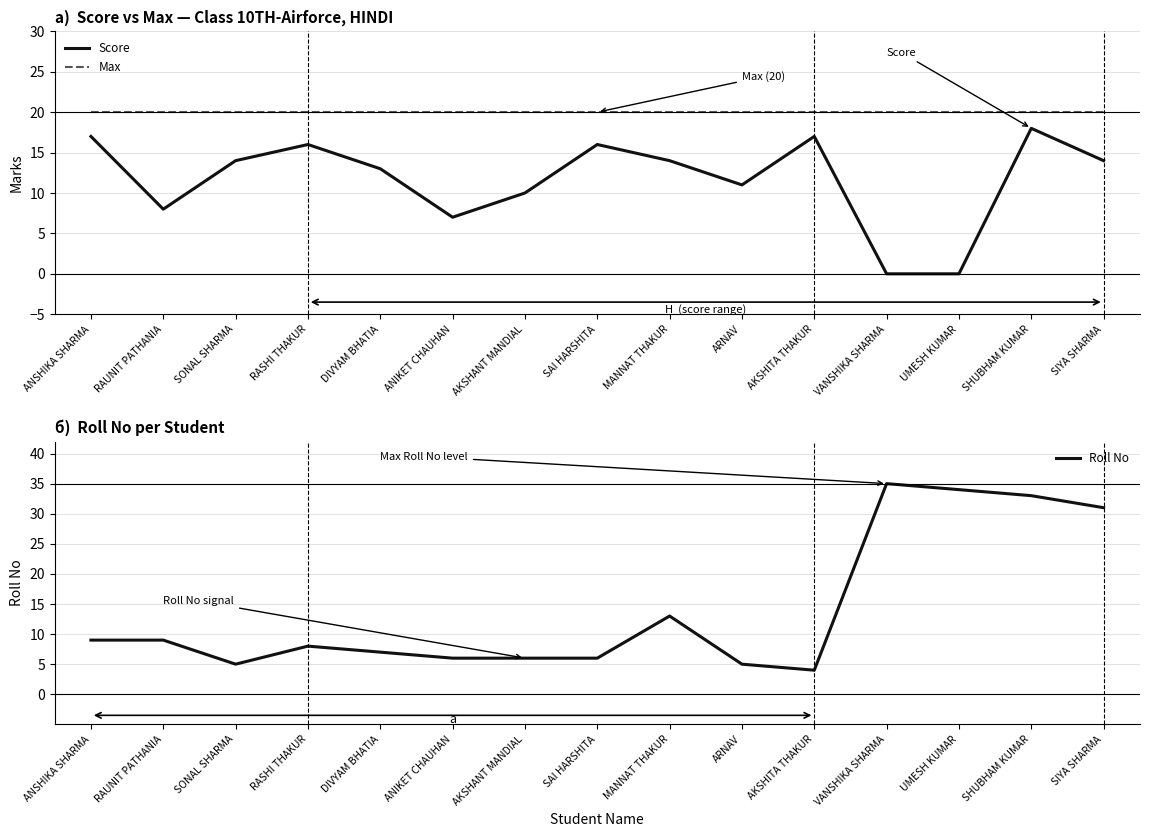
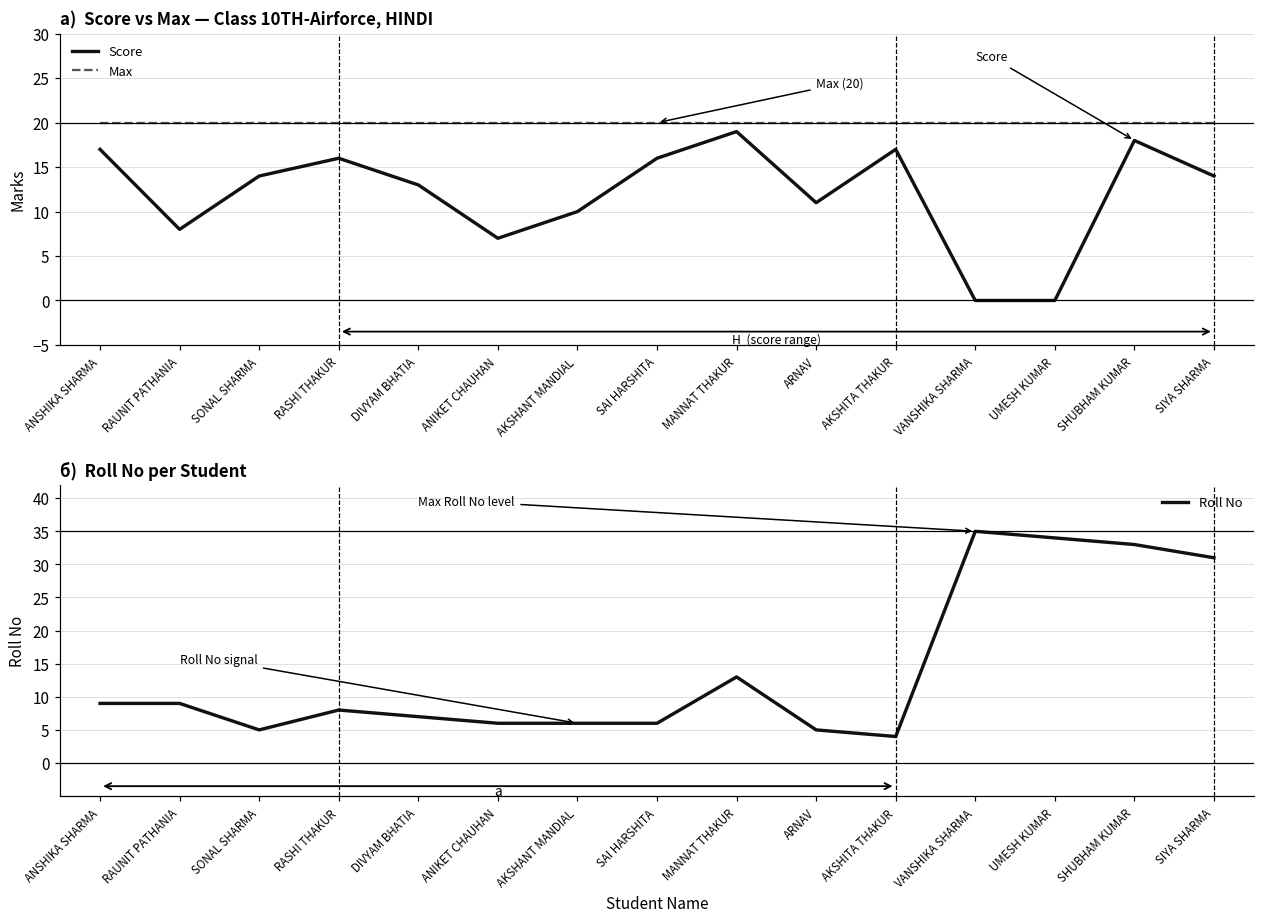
  {
    "а) Score vs Max — Class 10TH-Airforce, HINDI": {
      "Score": {
        "ANSHIKA SHARMA": 17,
        "RAUNIT PATHANIA": 8,
        "SONAL SHARMA": 14,
        "RASHI THAKUR": 16,
        "DIVYAM BHATIA": 13,
        "ANIKET CHAUHAN": 7,
        "AKSHANT MANDIAL": 10,
        "SAI HARSHITA": 16,
-       "MANNAT THAKUR": 14,
+       "MANNAT THAKUR": 19,
        "ARNAV": 11,
        "AKSHITA THAKUR": 17,
        "VANSHIKA SHARMA": 0,
        "UMESH KUMAR": 0,
        "SHUBHAM KUMAR": 18,
        "SIYA SHARMA": 14
      },
      "Max": {
        "ANSHIKA SHARMA": 20,
        "RAUNIT PATHANIA": 20,
        "SONAL SHARMA": 20,
        "RASHI THAKUR": 20,
        "DIVYAM BHATIA": 20,
        "ANIKET CHAUHAN": 20,
        "AKSHANT MANDIAL": 20,
        "SAI HARSHITA": 20,
        "AKSHITA THAKUR": 20,
        "VANSHIKA SHARMA": 20,
        "UMESH KUMAR": 20,
        "SHUBHAM KUMAR": 20,
        "SIYA SHARMA": 20
      }
    },
    "б) Roll No per Student": {
      "ANSHIKA SHARMA": 9,
      "RAUNIT PATHANIA": 9,
      "SONAL SHARMA": 5,
      "RASHI THAKUR": 8,
      "DIVYAM BHATIA": 7,
      "ANIKET CHAUHAN": 6,
      "AKSHANT MANDIAL": 6,
      "SAI HARSHITA": 6,
      "MANNAT THAKUR": 13,
      "ARNAV": 5,
      "AKSHITA THAKUR": 4,
      "VANSHIKA SHARMA": 35,
      "UMESH KUMAR": 34,
      "SHUBHAM KUMAR": 33,
      "SIYA SHARMA": 31
    }
  }
